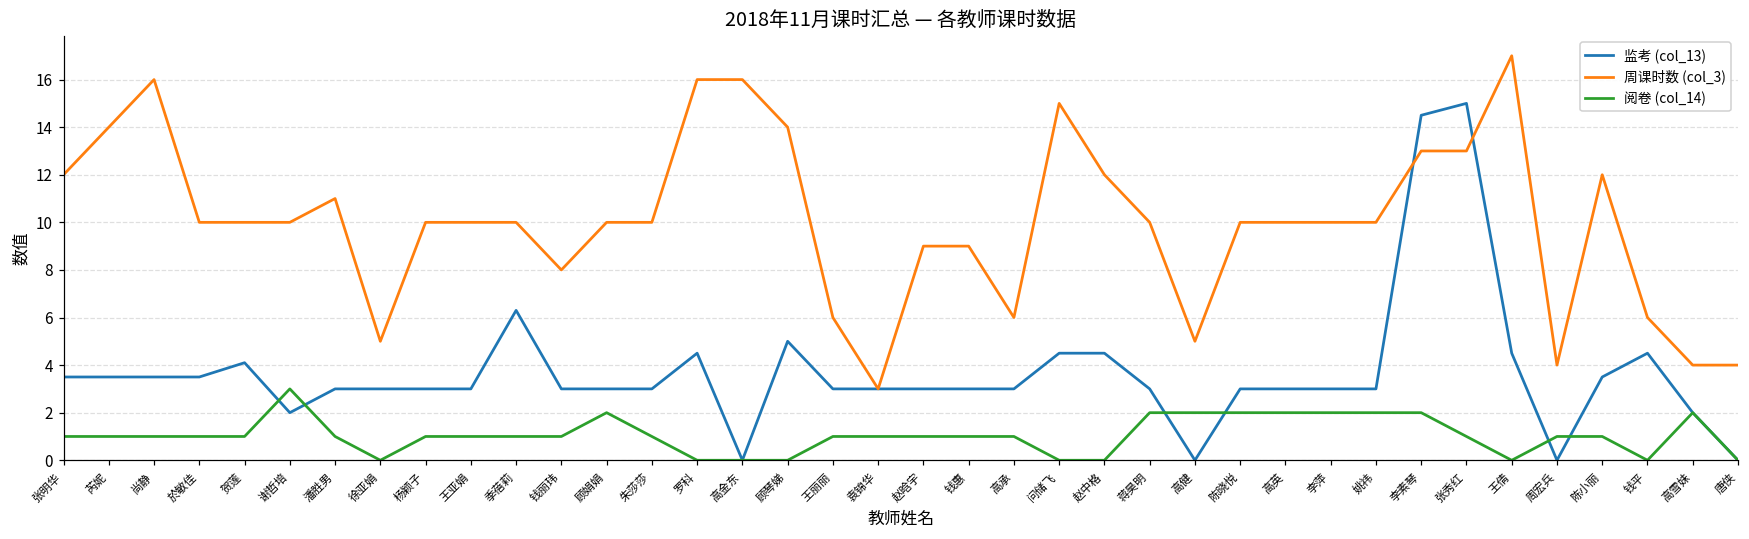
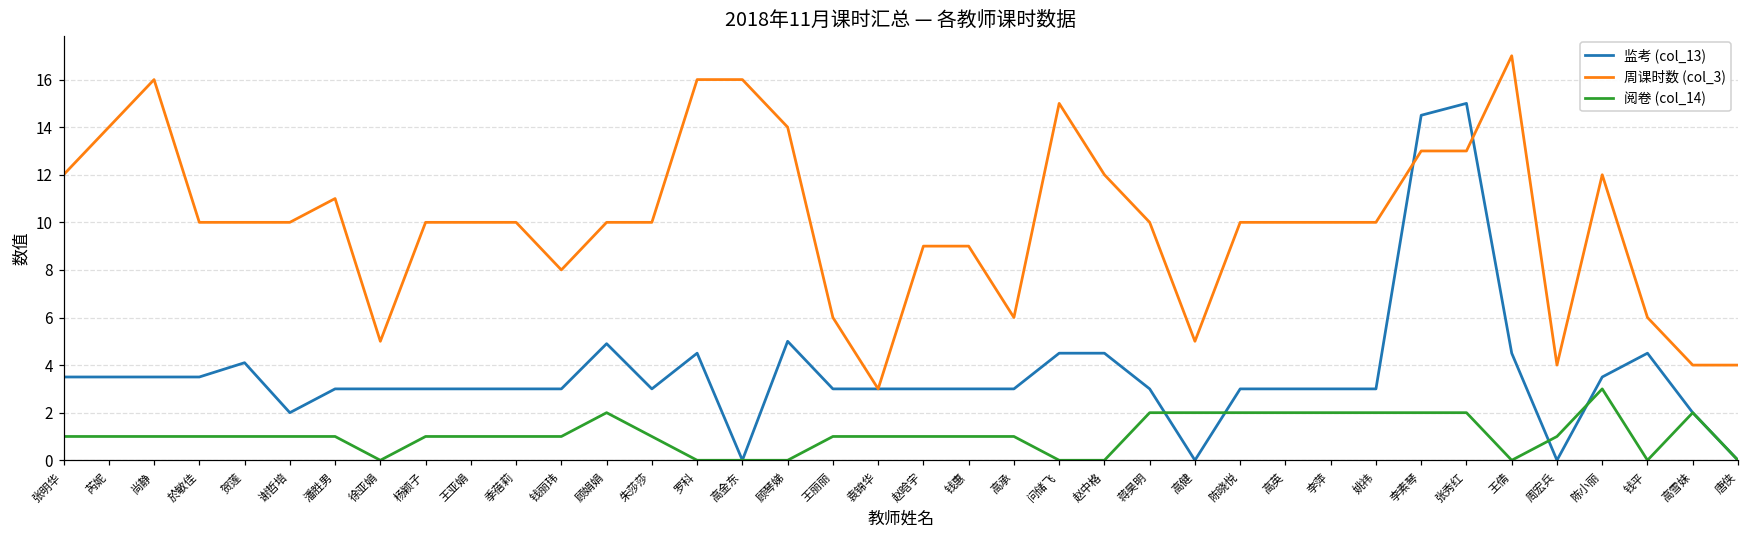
  {
    "监考 (col_13)": {
      "张明华": 3.5,
      "芮妮": 3.5,
      "尚静": 3.5,
      "於敏佳": 3.5,
      "贺莲": 4.1,
      "谢哲培": 2.0,
      "潘胜男": 3.0,
      "徐亚娟": 3.0,
      "杨颖子": 3.0,
      "王亚娟": 3.0,
-     "季蓓莉": 6.3,
+     "季蓓莉": 3.0,
      "钱丽玮": 3.0,
-     "顾娟娟": 3.0,
+     "顾娟娟": 4.9,
      "朱莎莎": 3.0,
      "罗科": 4.5,
      "顾琴娣": 5.0,
      "王丽丽": 3.0,
      "赵晗宇": 3.0,
      "钱惠": 3.0,
      "高承": 3.0,
      "问储飞": 4.5,
      "赵中格": 4.5,
      "蒋昊明": 3.0,
      "高健": 0.0,
      "陈晓悦": 3.0,
      "高英": 3.0,
      "李萍": 3.0,
      "姚祎": 3.0,
      "李素琴": 14.5,
      "张秀红": 15.0,
      "王倩": 4.5,
      "周宏兵": 0.0,
      "陈小丽": 3.5,
      "钱平": 4.5
    },
    "周课时数 (col_3)": {
      "张明华": 12.0,
      "芮妮": 14.0,
      "尚静": 16.0,
      "於敏佳": 10.0,
      "贺莲": 10.0,
      "谢哲培": 10.0,
      "潘胜男": 11.0,
      "徐亚娟": 5.0,
      "杨颖子": 10.0,
      "王亚娟": 10.0,
      "季蓓莉": 10.0,
      "钱丽玮": 8.0,
      "顾娟娟": 10.0,
      "朱莎莎": 10.0,
      "罗科": 16.0,
      "高金东": 16.0,
      "顾琴娣": 14.0,
      "王丽丽": 6.0,
      "赵晗宇": 9.0,
      "钱惠": 9.0,
      "高承": 6.0,
      "问储飞": 15.0,
      "赵中格": 12.0,
      "蒋昊明": 10.0,
      "高健": 5.0,
      "陈晓悦": 10.0,
      "高英": 10.0,
      "李萍": 10.0,
      "姚祎": 10.0,
      "李素琴": 13.0,
      "张秀红": 13.0,
      "王倩": 17.0,
      "周宏兵": 4.0,
      "陈小丽": 12.0,
      "钱平": 6.0,
      "高雪妹": 4.0,
      "唐侠": 4.0
    },
    "阅卷 (col_14)": {
      "张明华": 1,
      "芮妮": 1,
      "尚静": 1,
      "於敏佳": 1,
      "贺莲": 1,
-     "谢哲培": 3,
+     "谢哲培": 1,
      "潘胜男": 1,
      "徐亚娟": 0,
      "杨颖子": 1,
      "王亚娟": 1,
      "季蓓莉": 1,
      "钱丽玮": 1,
      "顾娟娟": 2,
      "朱莎莎": 1,
      "罗科": 0,
      "顾琴娣": 0,
      "王丽丽": 1,
      "袁锦华": 1,
      "赵晗宇": 1,
      "钱惠": 1,
      "高承": 1,
      "问储飞": 0,
      "赵中格": 0,
      "蒋昊明": 2,
      "高健": 2,
      "陈晓悦": 2,
      "高英": 2,
      "李萍": 2,
      "姚祎": 2,
      "李素琴": 2,
-     "张秀红": 1,
+     "张秀红": 2,
      "王倩": 0,
      "周宏兵": 1,
-     "陈小丽": 1,
+     "陈小丽": 3,
      "钱平": 0
    }
  }
